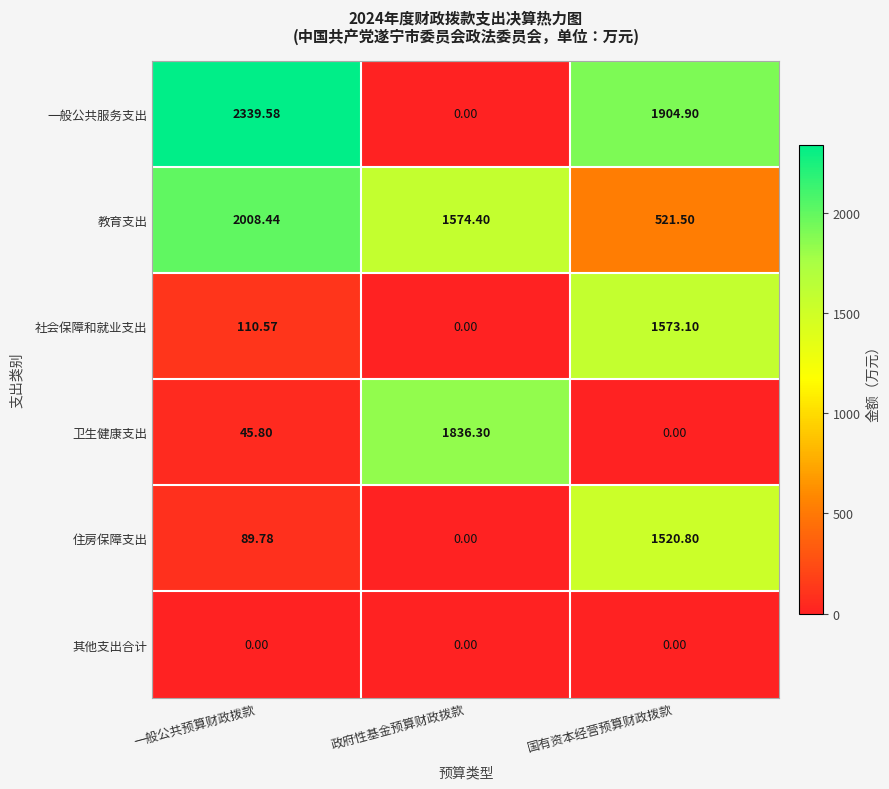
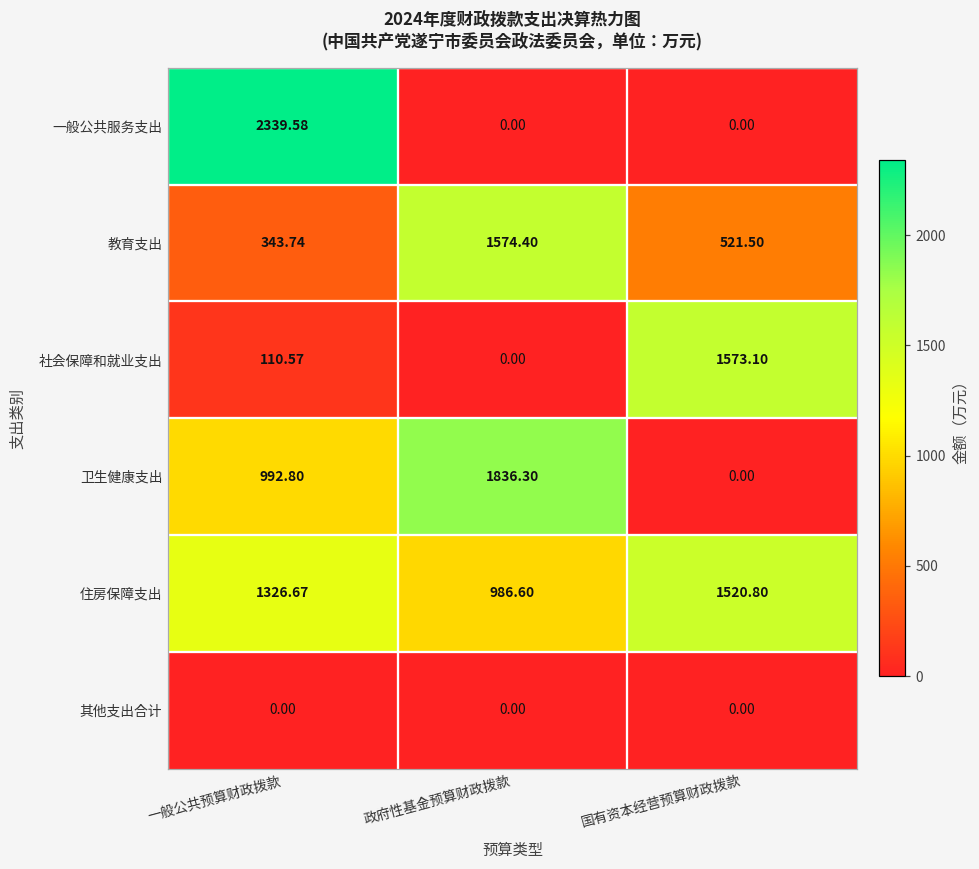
  {
    "一般公共服务支出": {
      "一般公共预算财政拨款": 2339.58,
      "政府性基金预算财政拨款": 0.00,
-     "国有资本经营预算财政拨款": 1904.90
+     "国有资本经营预算财政拨款": 0.00
    },
    "教育支出": {
-     "一般公共预算财政拨款": 2008.44,
+     "一般公共预算财政拨款": 343.74,
      "政府性基金预算财政拨款": 1574.40,
      "国有资本经营预算财政拨款": 521.50
    },
    "社会保障和就业支出": {
      "一般公共预算财政拨款": 110.57,
      "政府性基金预算财政拨款": 0.00,
      "国有资本经营预算财政拨款": 1573.10
    },
    "卫生健康支出": {
-     "一般公共预算财政拨款": 45.80,
+     "一般公共预算财政拨款": 992.80,
      "政府性基金预算财政拨款": 1836.30,
      "国有资本经营预算财政拨款": 0.00
    },
    "住房保障支出": {
-     "一般公共预算财政拨款": 89.78,
-     "政府性基金预算财政拨款": 0.00,
+     "一般公共预算财政拨款": 1326.67,
+     "政府性基金预算财政拨款": 986.60,
      "国有资本经营预算财政拨款": 1520.80
    },
    "其他支出合计": {
      "一般公共预算财政拨款": 0.00,
      "政府性基金预算财政拨款": 0.00,
      "国有资本经营预算财政拨款": 0.00
    }
  }
